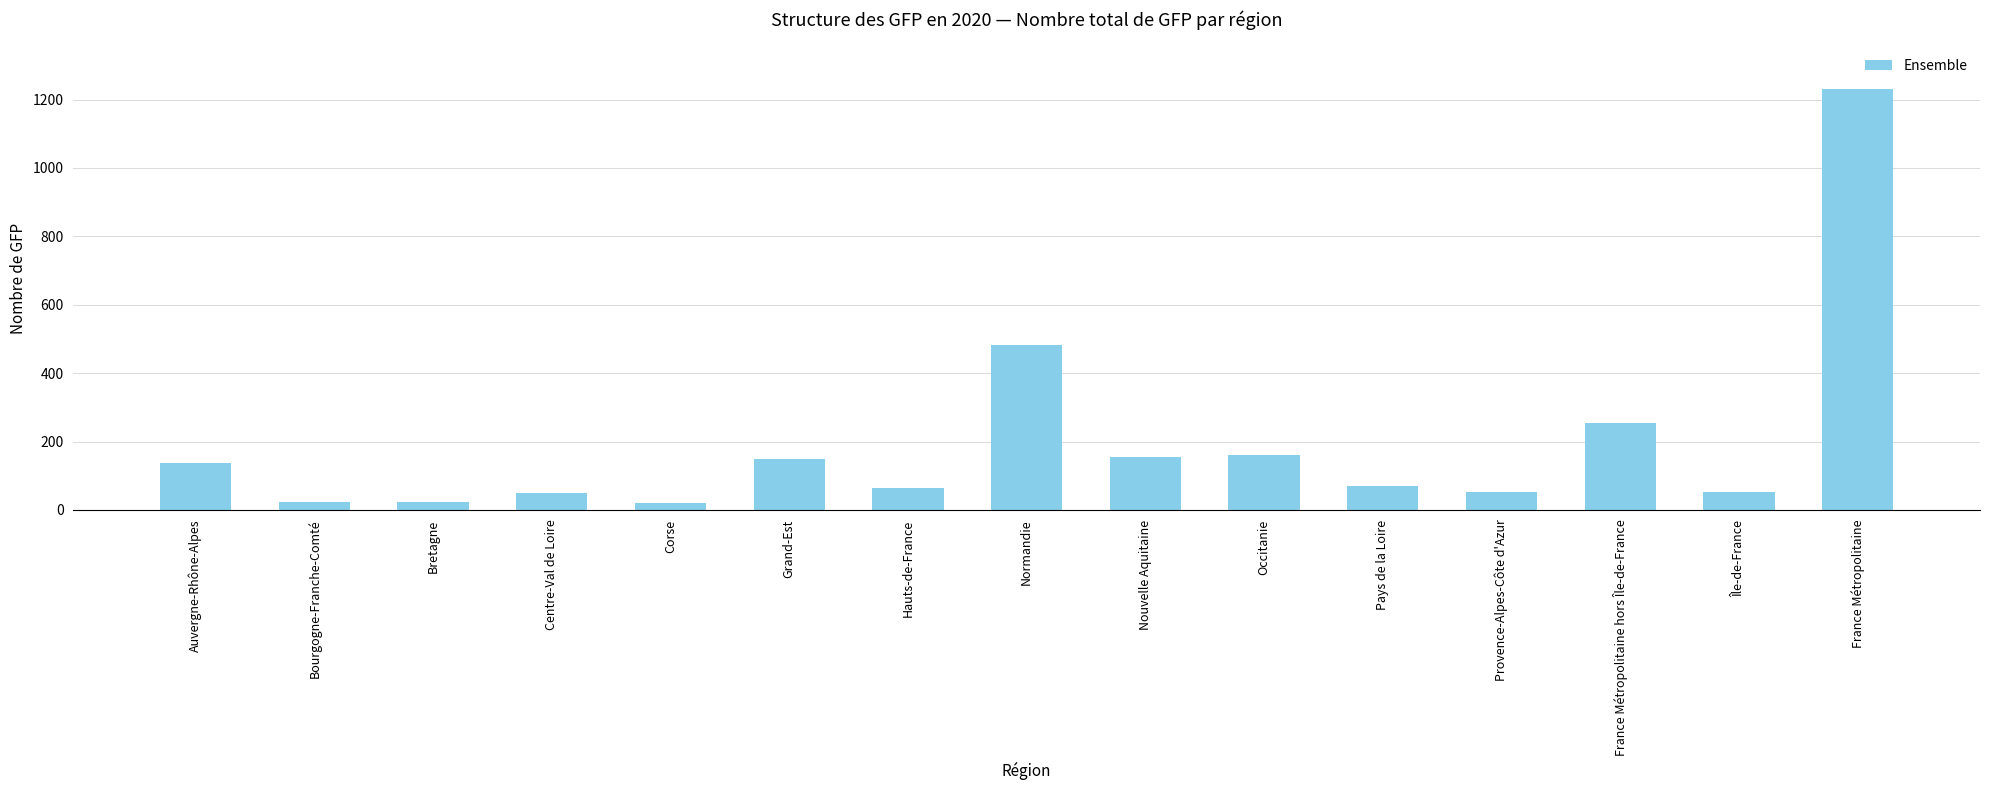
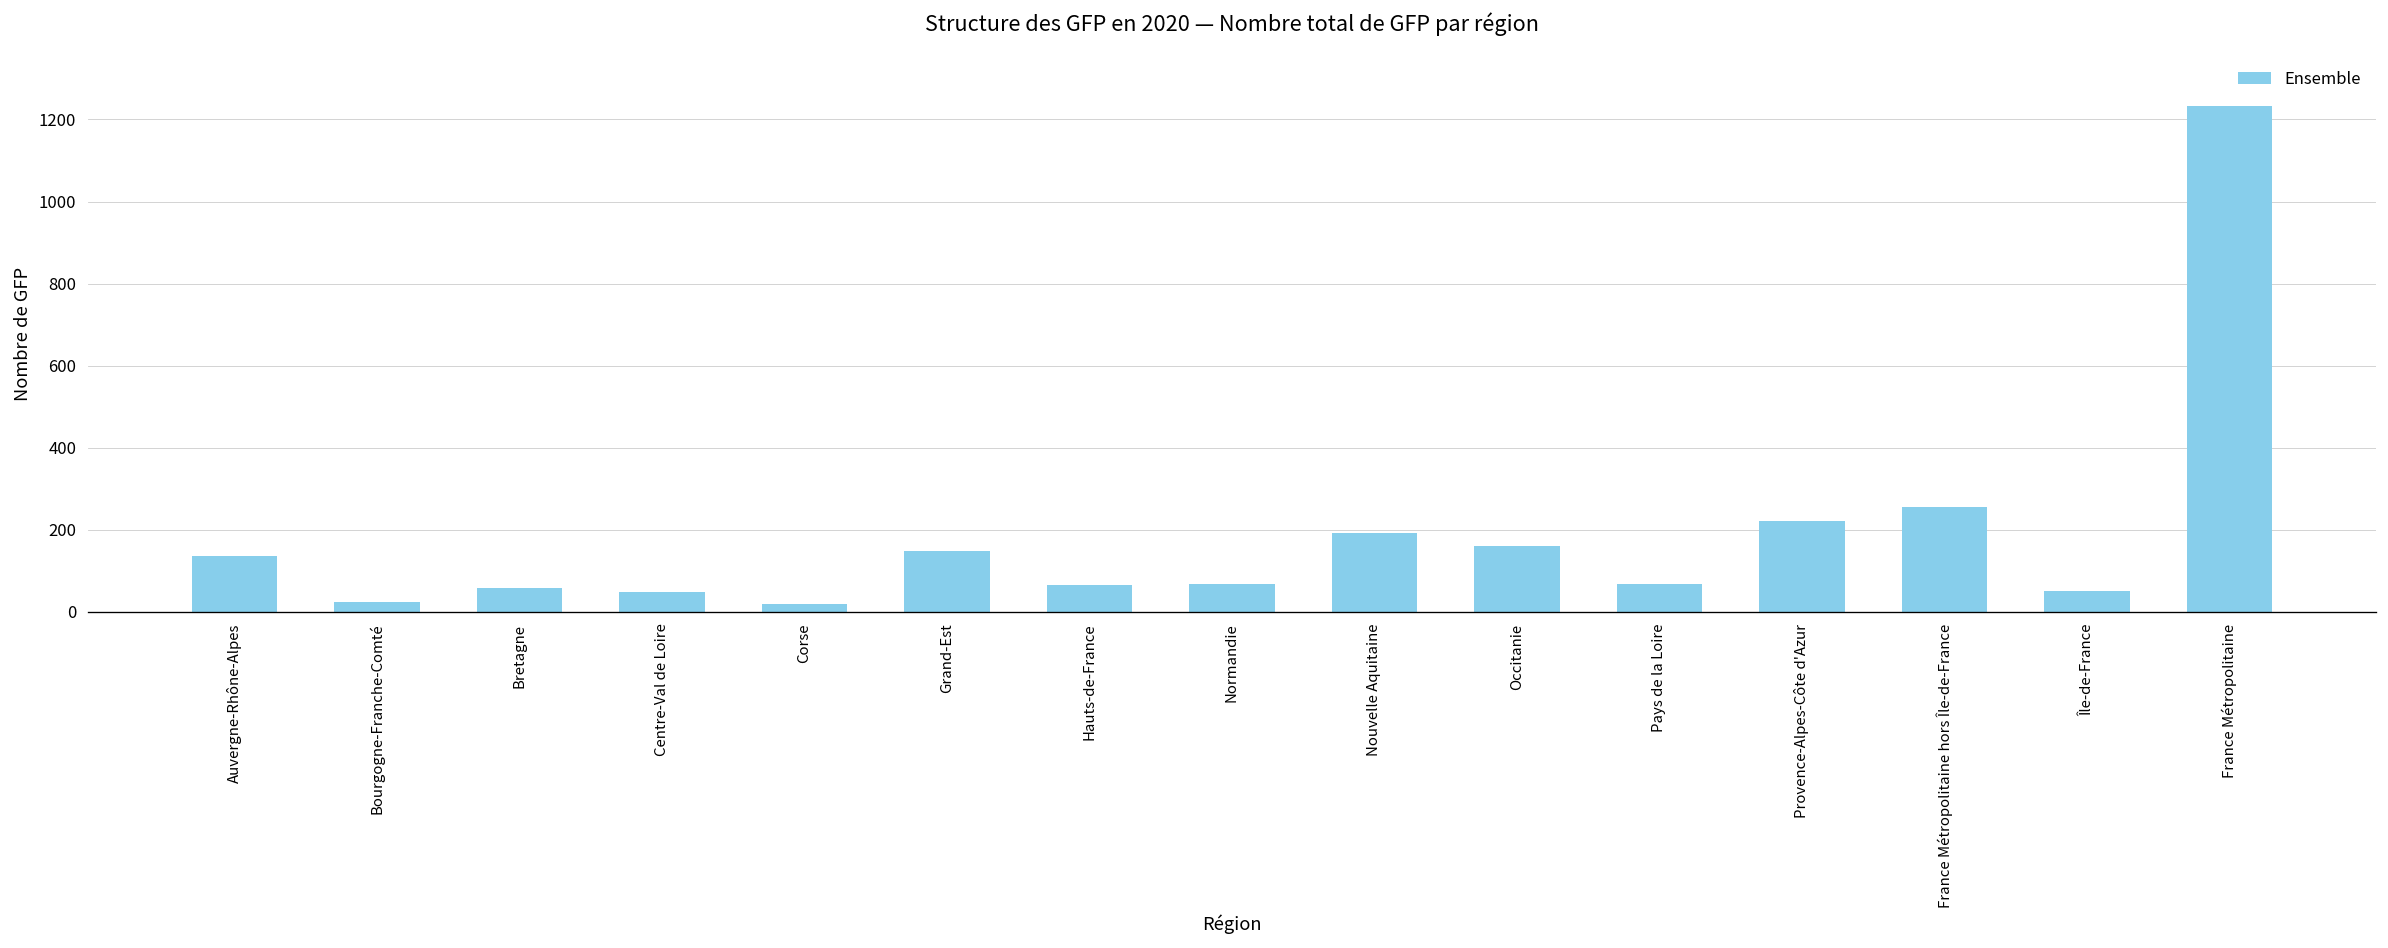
  {
    "Auvergne-Rhône-Alpes": 140,
    "Bourgogne-Franche-Comté": 20,
-   "Bretagne": 20,
+   "Bretagne": 60,
    "Centre-Val de Loire": 50,
    "Corse": 20,
    "Grand-Est": 150,
    "Hauts-de-France": 70,
-   "Normandie": 480,
-   "Nouvelle Aquitaine": 160,
+   "Normandie": 70,
+   "Nouvelle Aquitaine": 190,
    "Occitanie": 160,
    "Pays de la Loire": 70,
-   "Provence-Alpes-Côte d'Azur": 50,
+   "Provence-Alpes-Côte d'Azur": 220,
    "France Métropolitaine hors Île-de-France": 260,
    "Île-de-France": 50,
    "France Métropolitaine": 1230
  }
